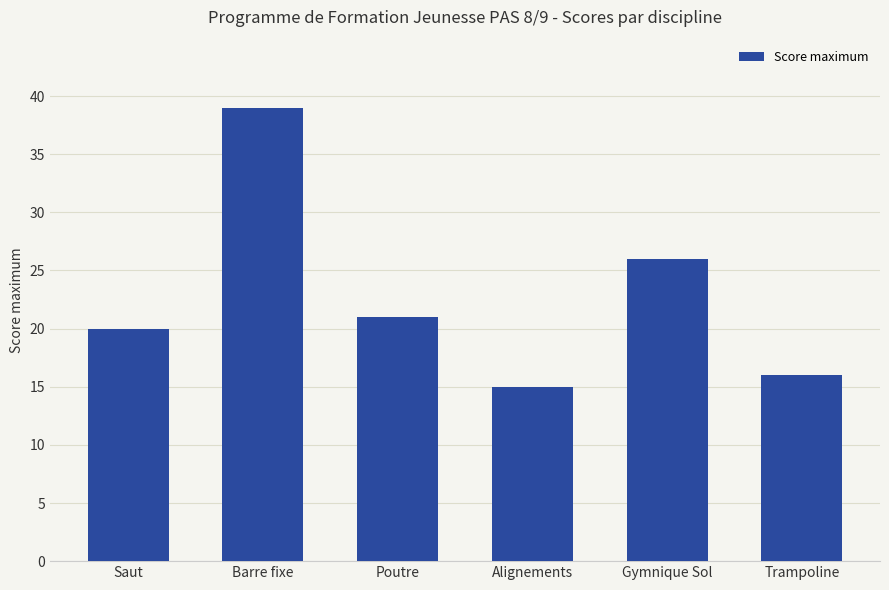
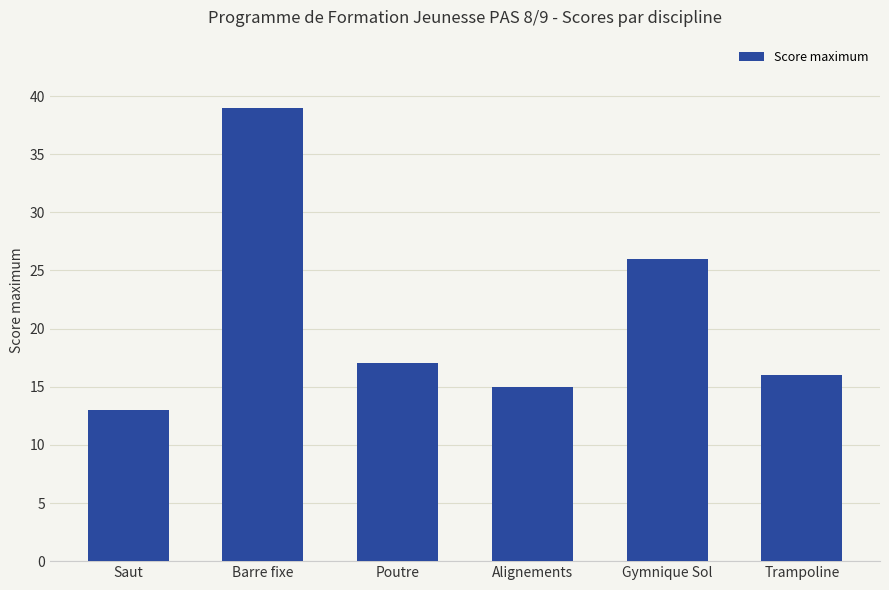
  {
-   "Saut": 20,
+   "Saut": 13,
    "Barre fixe": 39,
-   "Poutre": 21,
+   "Poutre": 17,
    "Alignements": 15,
    "Gymnique Sol": 26,
    "Trampoline": 16
  }
